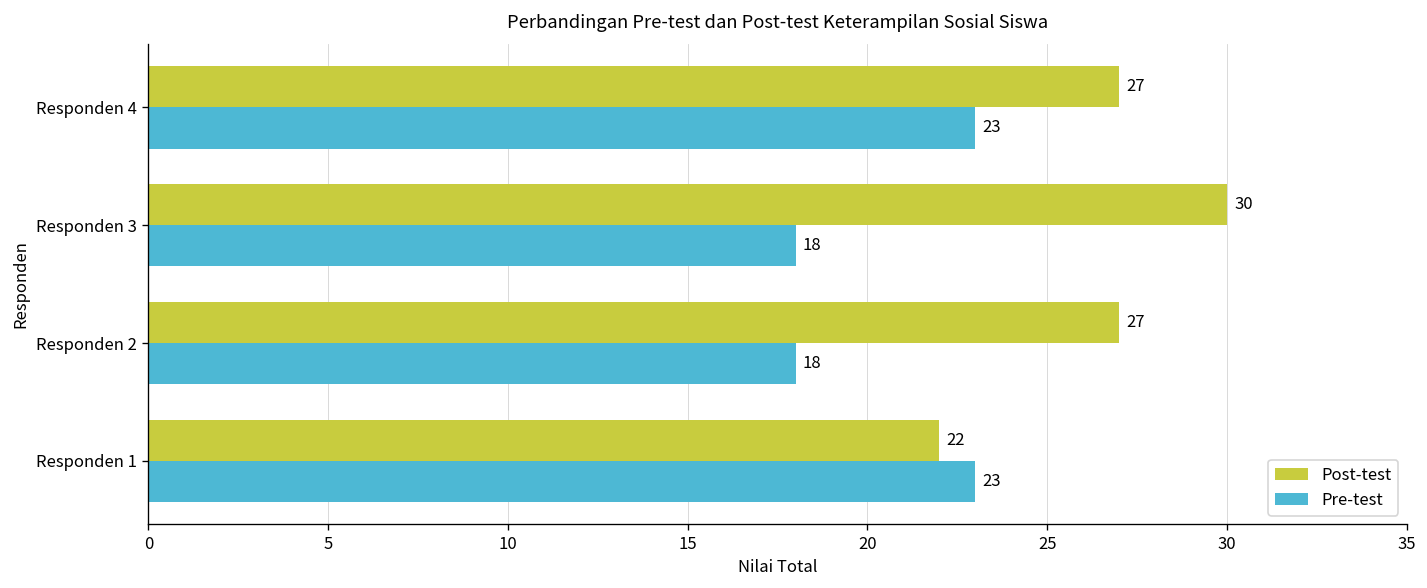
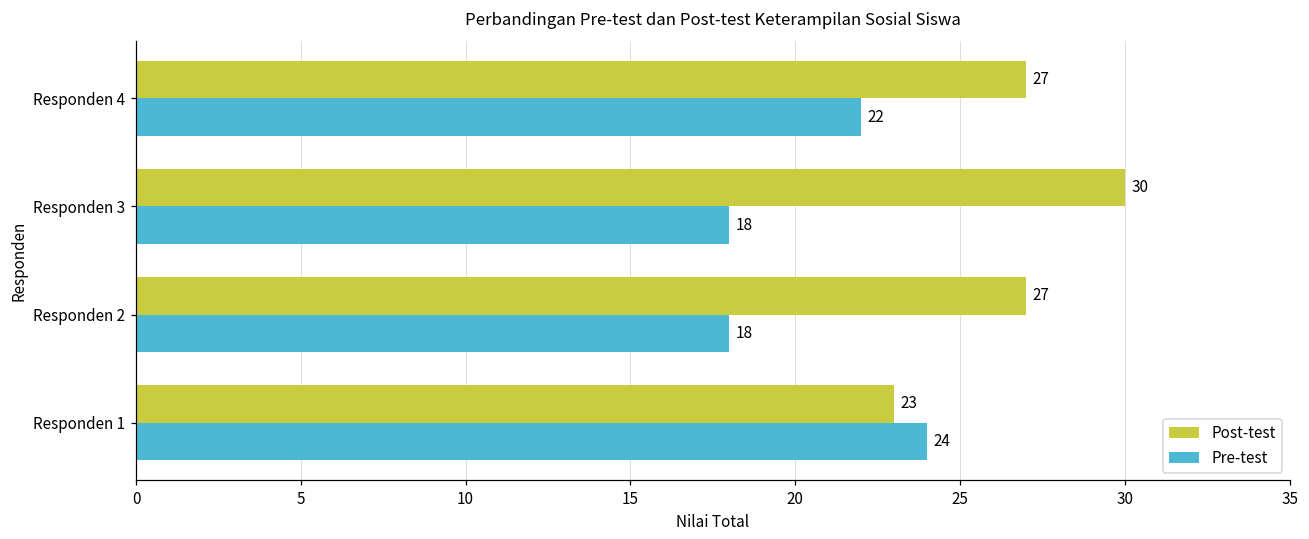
  {
    "Post-test": {
      "Responden 4": 27,
      "Responden 3": 30,
      "Responden 2": 27,
-     "Responden 1": 22
+     "Responden 1": 23
    },
    "Pre-test": {
-     "Responden 4": 23,
+     "Responden 4": 22,
      "Responden 3": 18,
      "Responden 2": 18,
-     "Responden 1": 23
+     "Responden 1": 24
    }
  }
